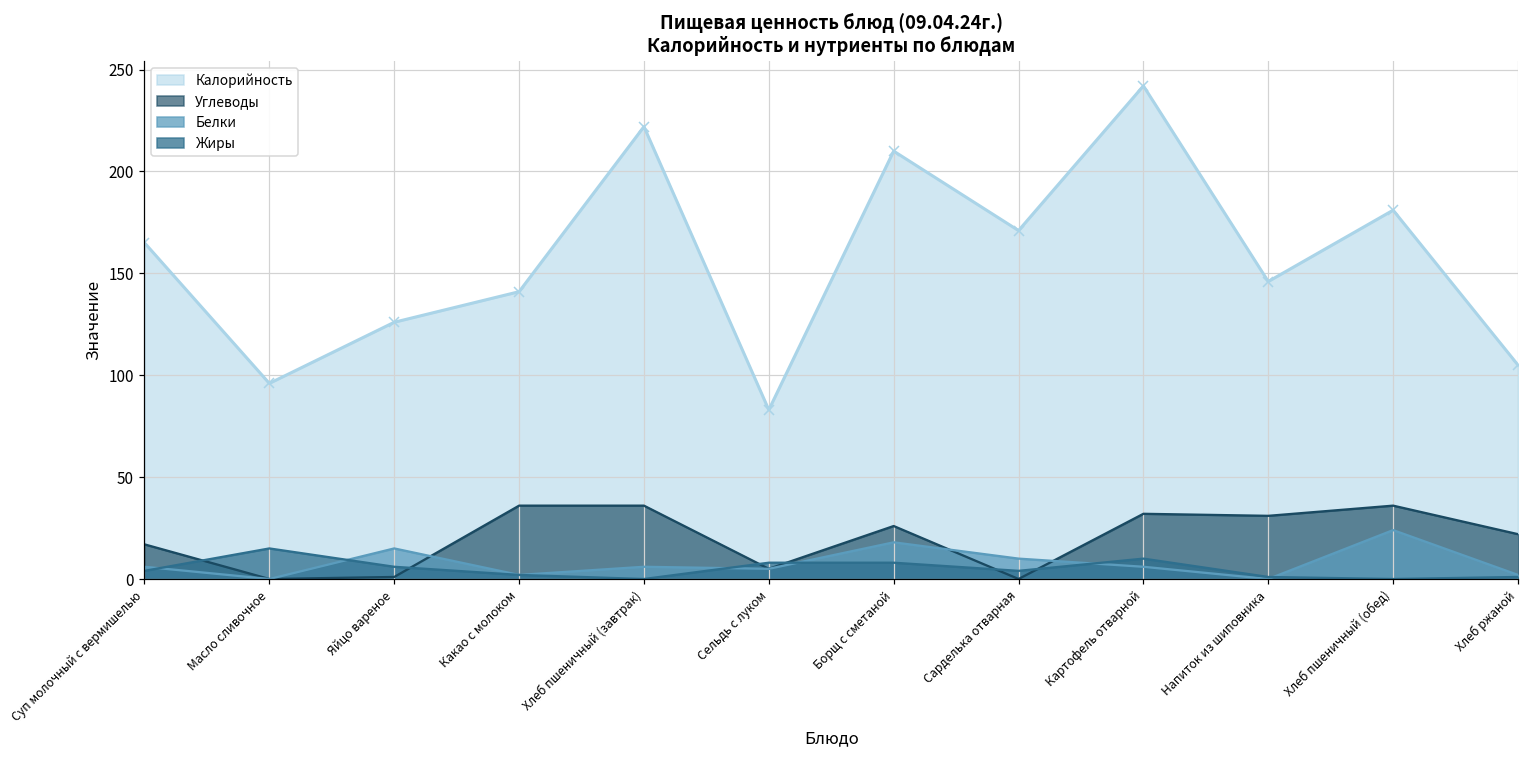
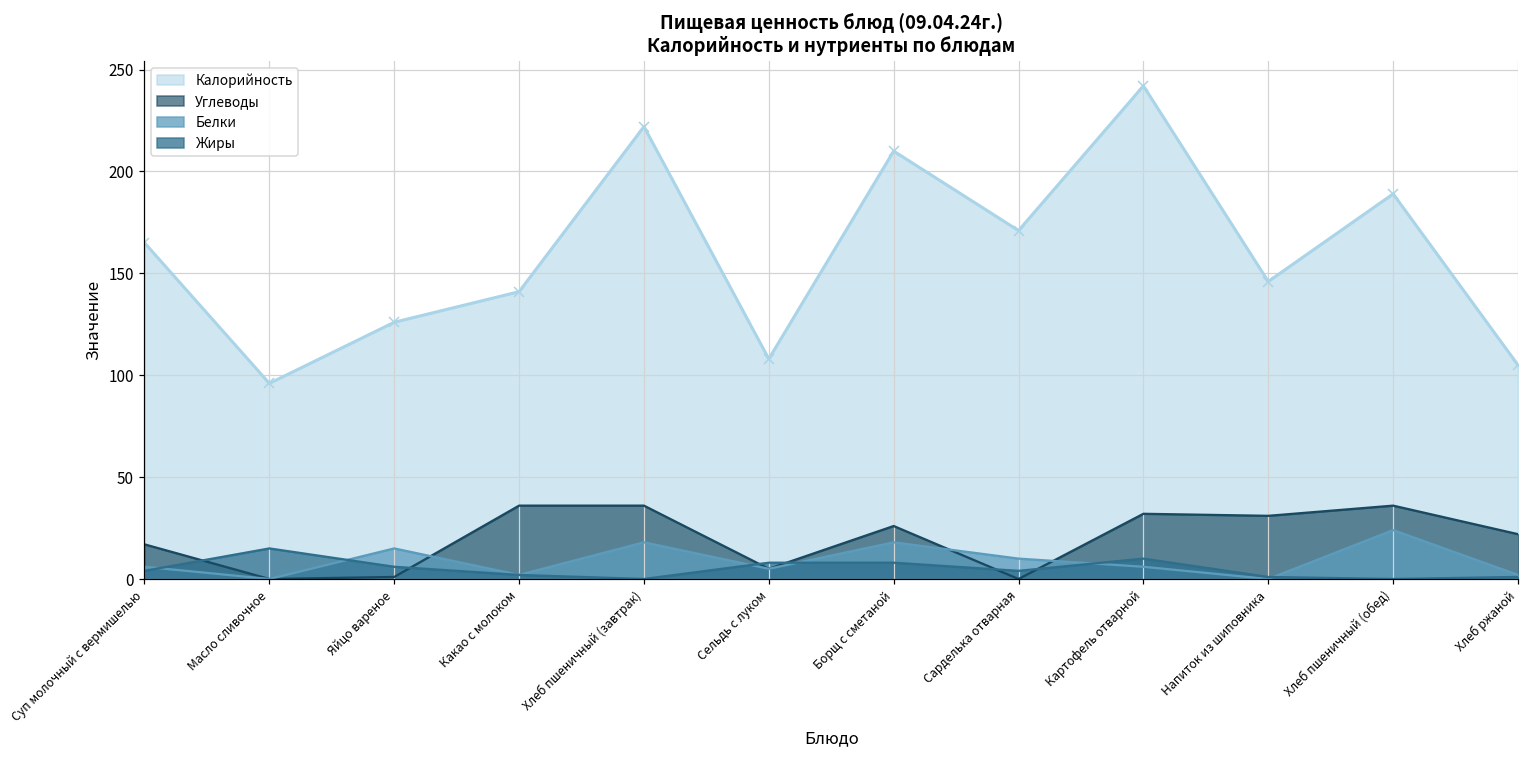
  {
    "Калорийность": {
      "Суп молочный с вермишелью": 165,
      "Масло сливочное": 96,
      "Яйцо вареное": 126,
      "Какао с молоком": 141,
      "Хлеб пшеничный (завтрак)": 222,
-     "Сельдь с луком": 83,
+     "Сельдь с луком": 108,
      "Борщ с сметаной": 210,
      "Сарделька отварная": 171,
      "Картофель отварной": 242,
      "Напиток из шиповника": 146,
-     "Хлеб пшеничный (обед)": 181,
+     "Хлеб пшеничный (обед)": 189,
      "Хлеб ржаной": 105
    },
    "Белки": {
      "Суп молочный с вермишелью": 6,
      "Яйцо вареное": 15,
-     "Хлеб пшеничный (завтрак)": 6,
+     "Хлеб пшеничный (завтрак)": 18,
      "Борщ с сметаной": 18,
      "Сарделька отварная": 10,
      "Картофель отварной": 6,
      "Хлеб пшеничный (обед)": 24
    }
  }
